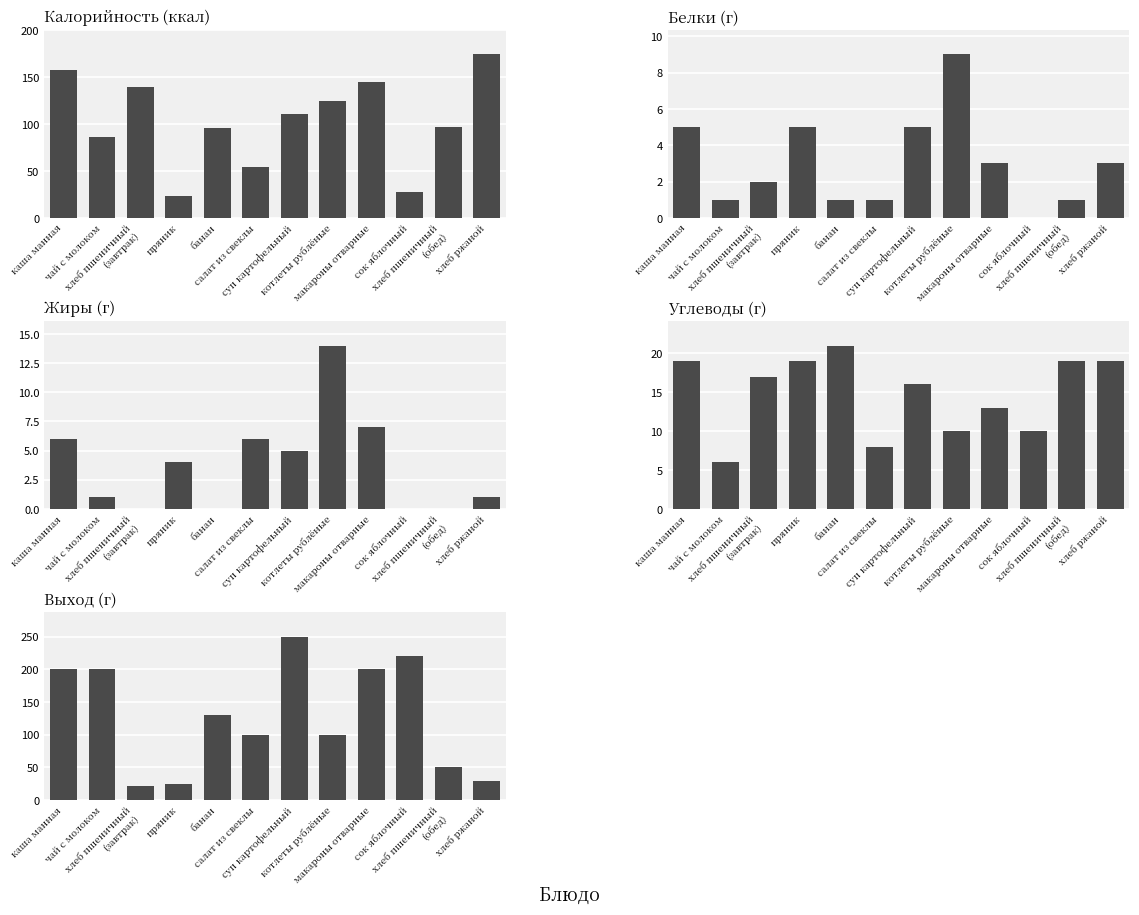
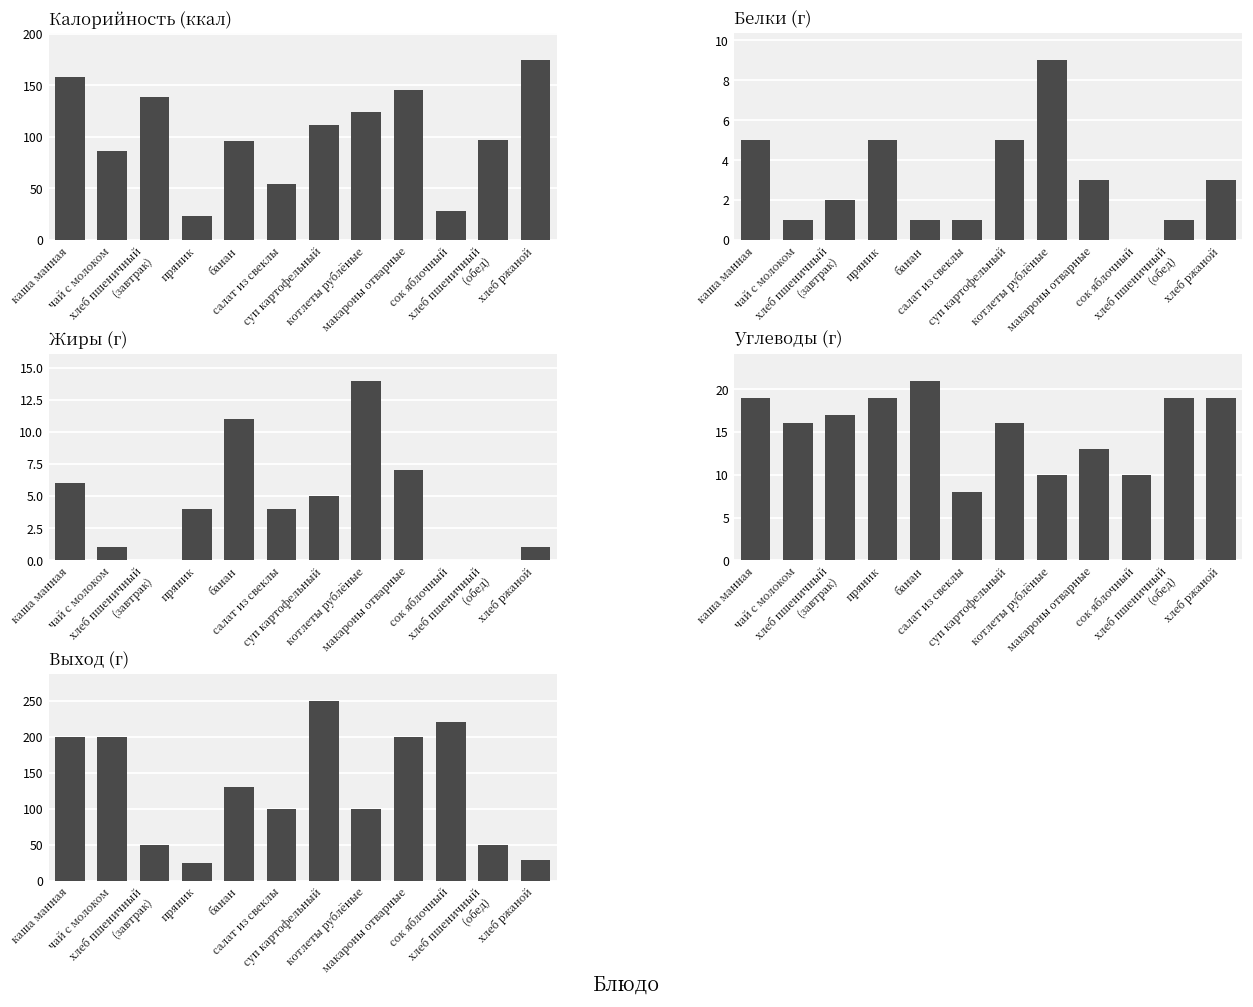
  {
    "Калорийность (ккал)": {
      "каша манная": 160,
      "чай с молоком": 90,
      "хлеб пшеничный (завтрак)": 140,
      "пряник": 20,
      "банан": 100,
      "салат из свеклы": 50,
      "суп картофельный": 110,
      "котлеты рублёные": 120,
      "макароны отварные": 150,
      "сок яблочный": 30,
      "хлеб пшеничный (обед)": 100,
      "хлеб ржаной": 170
    },
    "Белки (г)": {
      "каша манная": 5.0,
      "чай с молоком": 1.0,
      "хлеб пшеничный (завтрак)": 2.0,
      "пряник": 5.0,
      "банан": 1.0,
      "салат из свеклы": 1.0,
      "суп картофельный": 5.0,
      "котлеты рублёные": 9.0,
      "макароны отварные": 3.0,
      "сок яблочный": 0.0,
      "хлеб пшеничный (обед)": 1.0,
      "хлеб ржаной": 3.0
    },
    "Жиры (г)": {
      "каша манная": 6,
      "чай с молоком": 1,
      "хлеб пшеничный (завтрак)": 0,
      "пряник": 4,
-     "банан": 0,
-     "салат из свеклы": 6,
+     "банан": 11,
+     "салат из свеклы": 4,
      "суп картофельный": 5,
      "котлеты рублёные": 14,
      "макароны отварные": 7,
      "сок яблочный": 0,
      "хлеб пшеничный (обед)": 0,
      "хлеб ржаной": 1
    },
    "Углеводы (г)": {
      "каша манная": 19,
-     "чай с молоком": 6,
+     "чай с молоком": 16,
      "хлеб пшеничный (завтрак)": 17,
      "пряник": 19,
      "банан": 21,
      "салат из свеклы": 8,
      "суп картофельный": 16,
      "котлеты рублёные": 10,
      "макароны отварные": 13,
      "сок яблочный": 10,
      "хлеб пшеничный (обед)": 19,
      "хлеб ржаной": 19
    },
    "Выход (г)": {
      "каша манная": 200,
      "чай с молоком": 200,
-     "хлеб пшеничный (завтрак)": 20,
+     "хлеб пшеничный (завтрак)": 50,
      "пряник": 30,
      "банан": 130,
      "салат из свеклы": 100,
      "суп картофельный": 250,
      "котлеты рублёные": 100,
      "макароны отварные": 200,
      "сок яблочный": 220,
      "хлеб пшеничный (обед)": 50,
      "хлеб ржаной": 30
    }
  }
